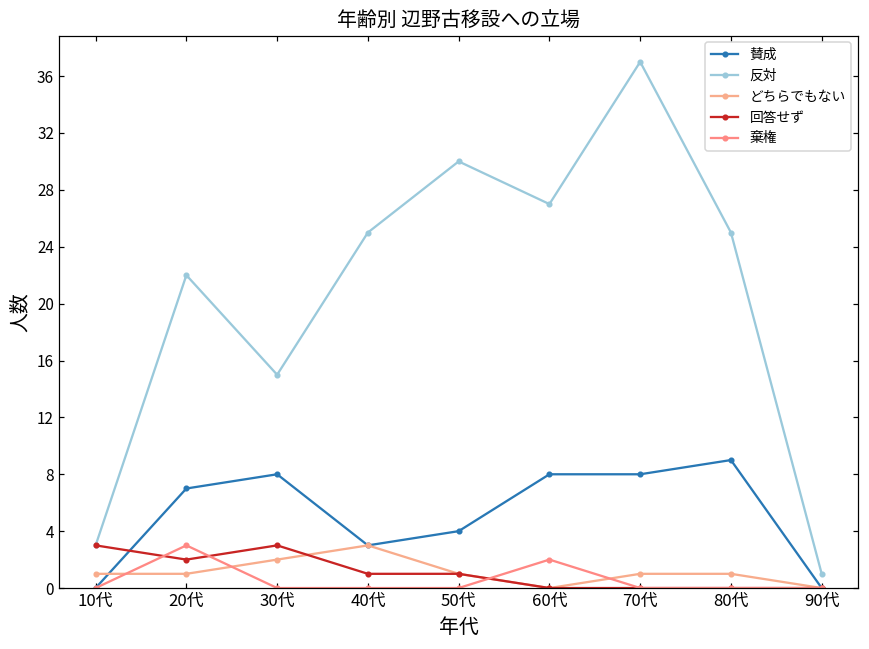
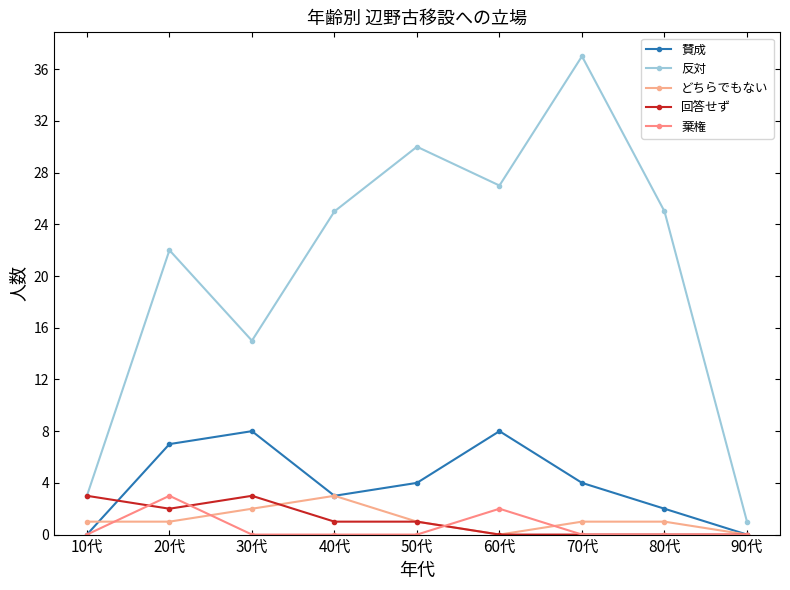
  {
    "賛成": {
      "20代": 7,
      "30代": 8,
      "50代": 4,
      "60代": 8,
-     "70代": 8,
-     "80代": 9
+     "70代": 4,
+     "80代": 2
    },
    "反対": {
      "20代": 22,
      "30代": 15,
      "40代": 25,
      "50代": 30,
      "60代": 27,
      "70代": 37,
      "80代": 25,
      "90代": 1
    },
    "回答せず": {
      "20代": 2,
      "30代": 3,
      "40代": 1
    }
  }
